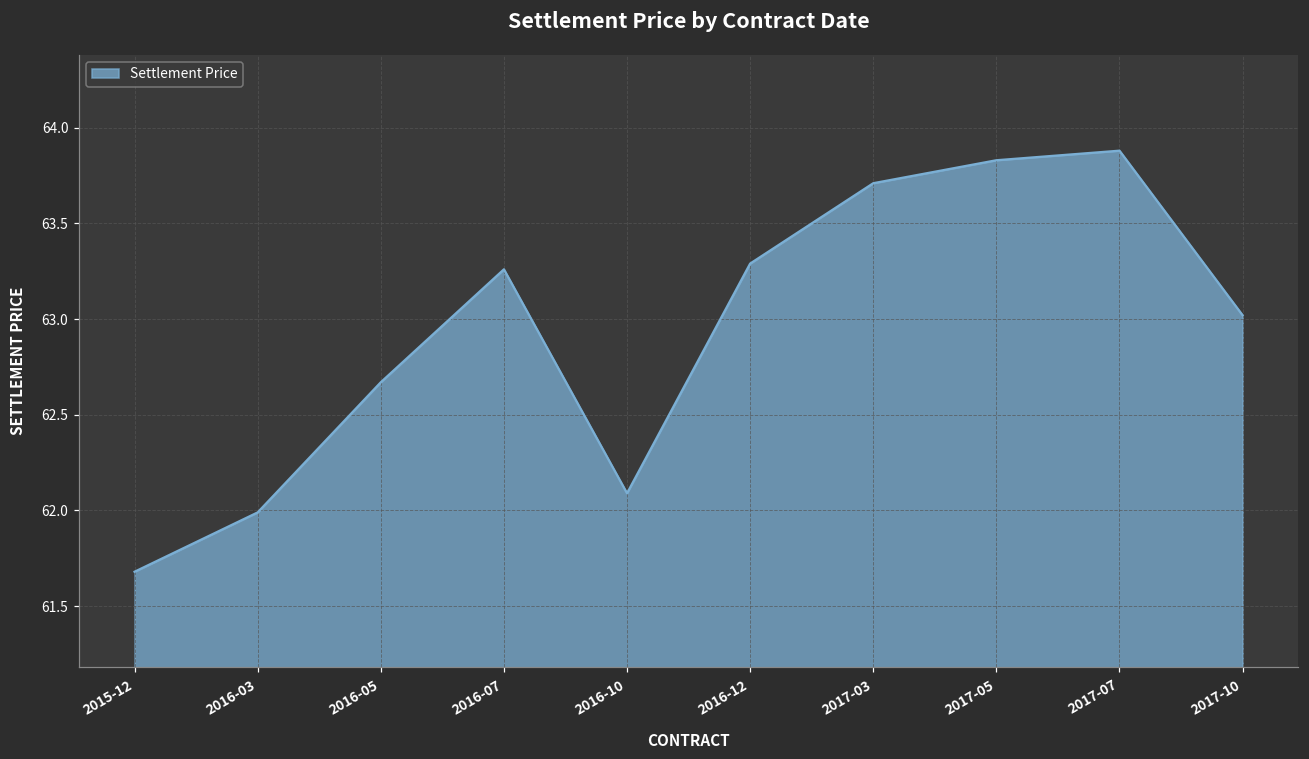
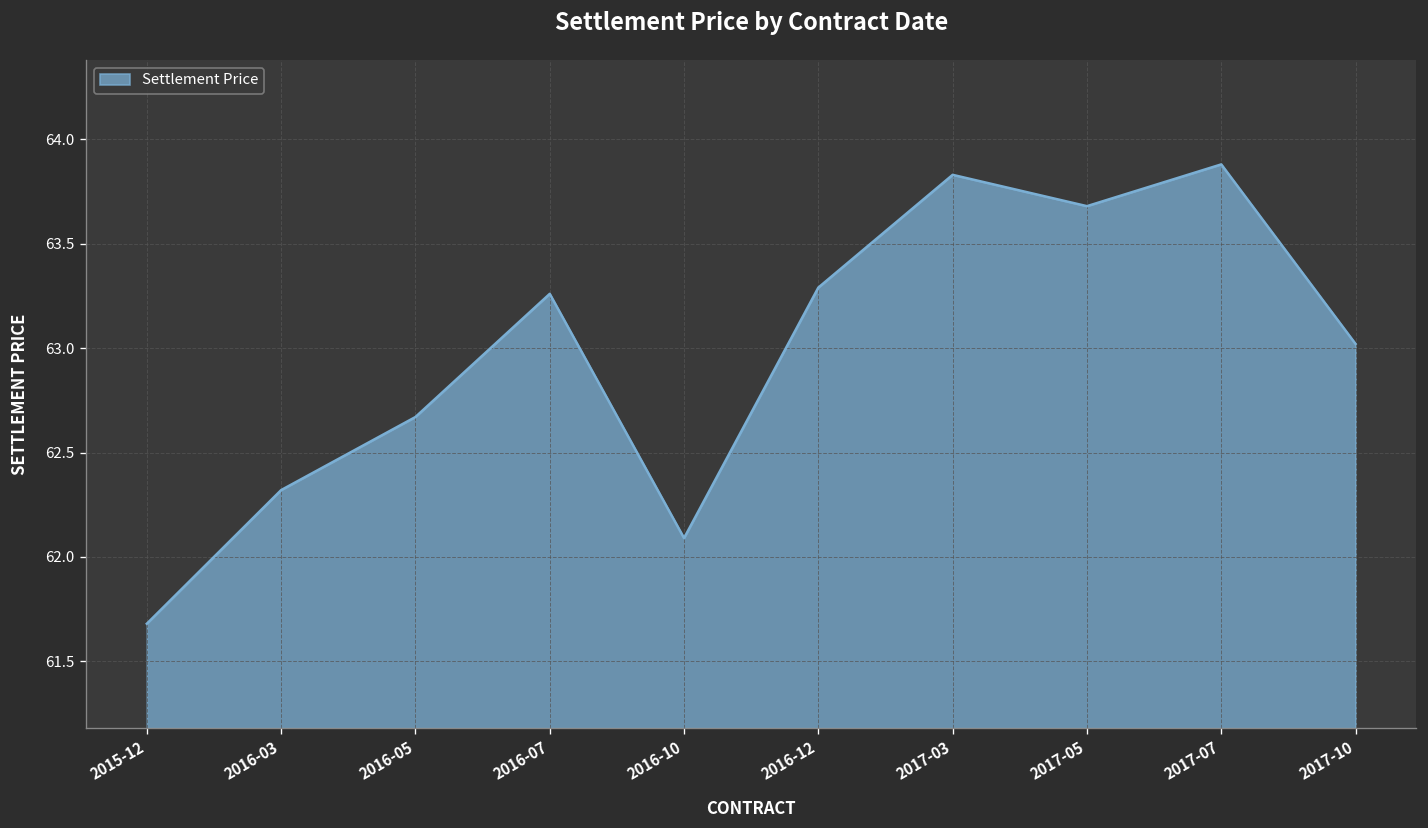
  {
    "2015-12": 61.68,
-   "2016-03": 61.99,
+   "2016-03": 62.32,
    "2016-05": 62.67,
    "2016-07": 63.26,
    "2016-10": 62.09,
    "2016-12": 63.29,
-   "2017-03": 63.71,
-   "2017-05": 63.83,
+   "2017-03": 63.83,
+   "2017-05": 63.68,
    "2017-07": 63.88,
    "2017-10": 63.02
  }
